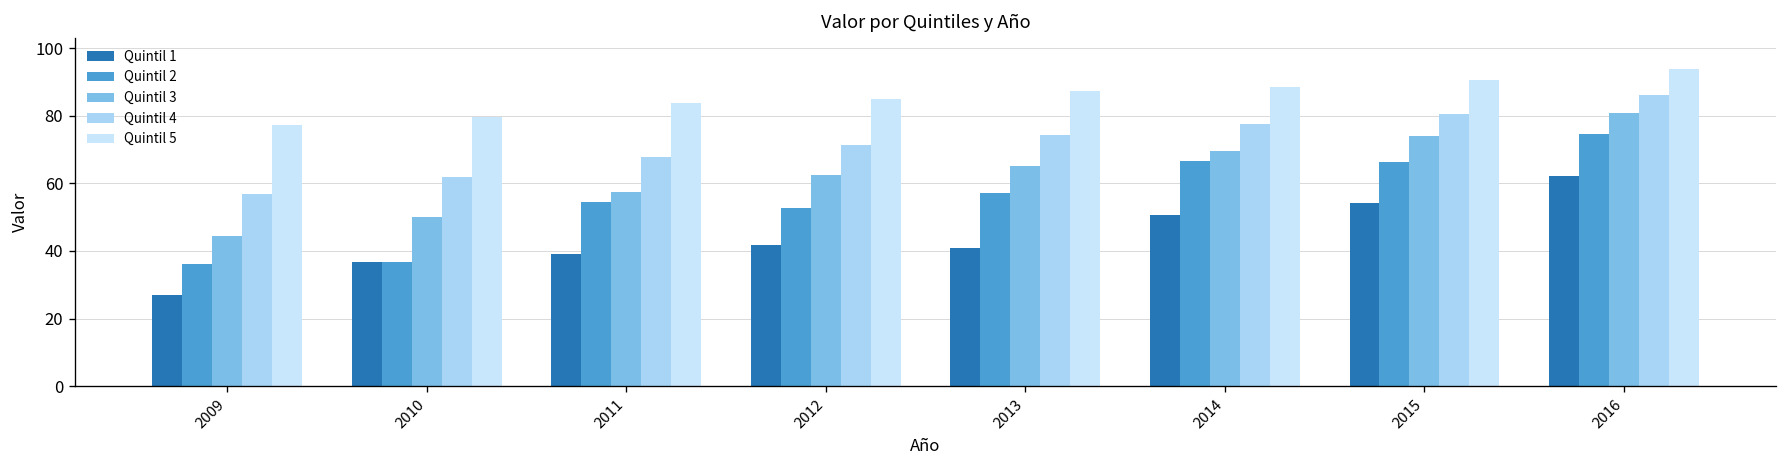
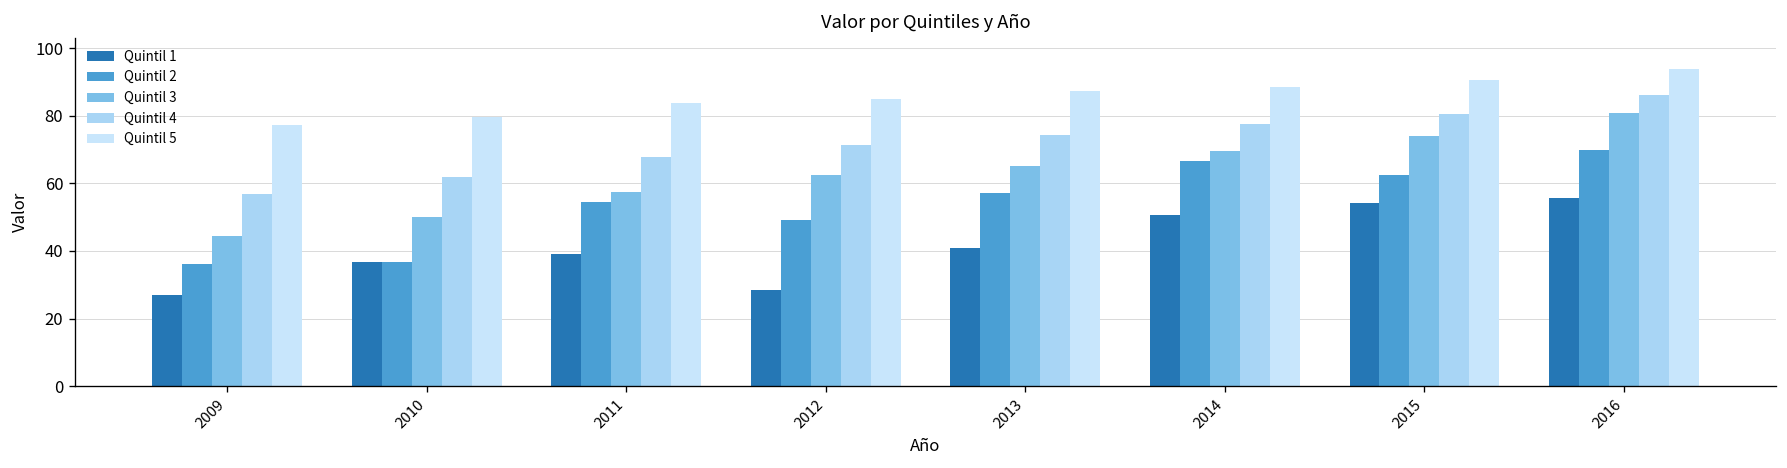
  {
    "Quintil 1": {
      "2009": 27,
      "2010": 37,
      "2011": 39,
-     "2012": 42,
+     "2012": 28,
      "2013": 41,
      "2014": 51,
      "2015": 54,
-     "2016": 62
+     "2016": 56
    },
    "Quintil 2": {
      "2009": 36,
      "2010": 37,
      "2011": 54,
-     "2012": 53,
+     "2012": 49,
      "2013": 57,
      "2014": 67,
-     "2015": 66,
-     "2016": 75
+     "2015": 62,
+     "2016": 70
    }
  }
